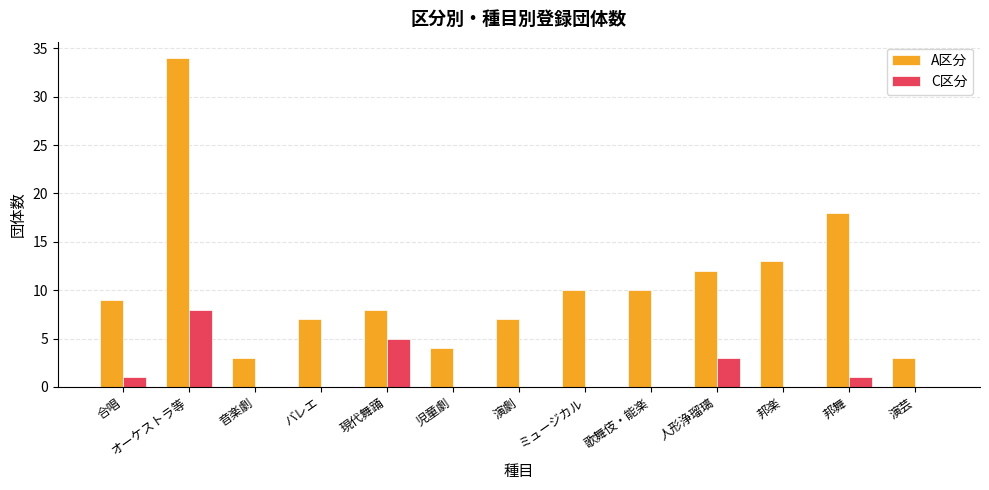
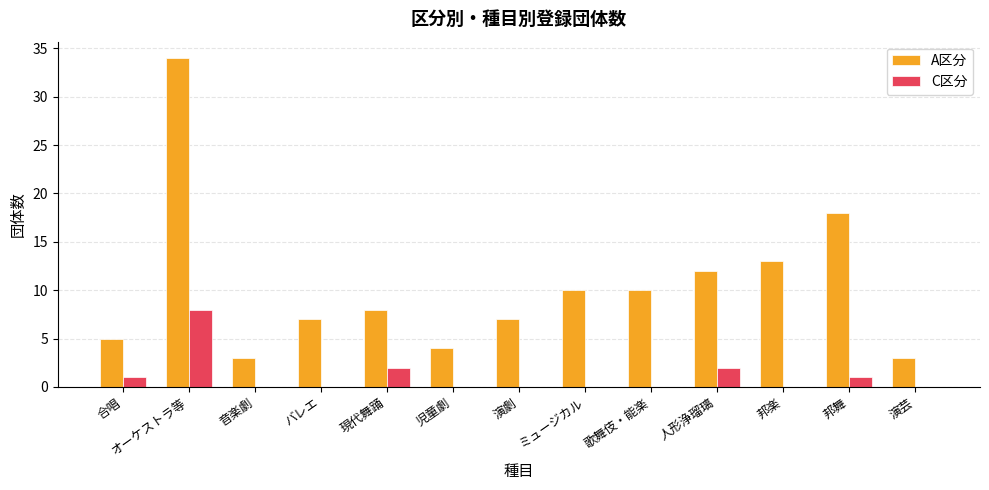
  {
    "A区分": {
-     "合唱": 9,
+     "合唱": 5,
      "オーケストラ等": 34,
      "音楽劇": 3,
      "バレエ": 7,
      "現代舞踊": 8,
      "児童劇": 4,
      "演劇": 7,
      "ミュージカル": 10,
      "歌舞伎・能楽": 10,
      "人形浄瑠璃": 12,
      "邦楽": 13,
      "邦舞": 18,
      "演芸": 3
    },
    "C区分": {
      "合唱": 1,
      "オーケストラ等": 8,
      "音楽劇": 0,
      "バレエ": 0,
-     "現代舞踊": 5,
+     "現代舞踊": 2,
      "児童劇": 0,
      "演劇": 0,
      "ミュージカル": 0,
      "歌舞伎・能楽": 0,
-     "人形浄瑠璃": 3,
+     "人形浄瑠璃": 2,
      "邦楽": 0,
      "邦舞": 1,
      "演芸": 0
    }
  }
